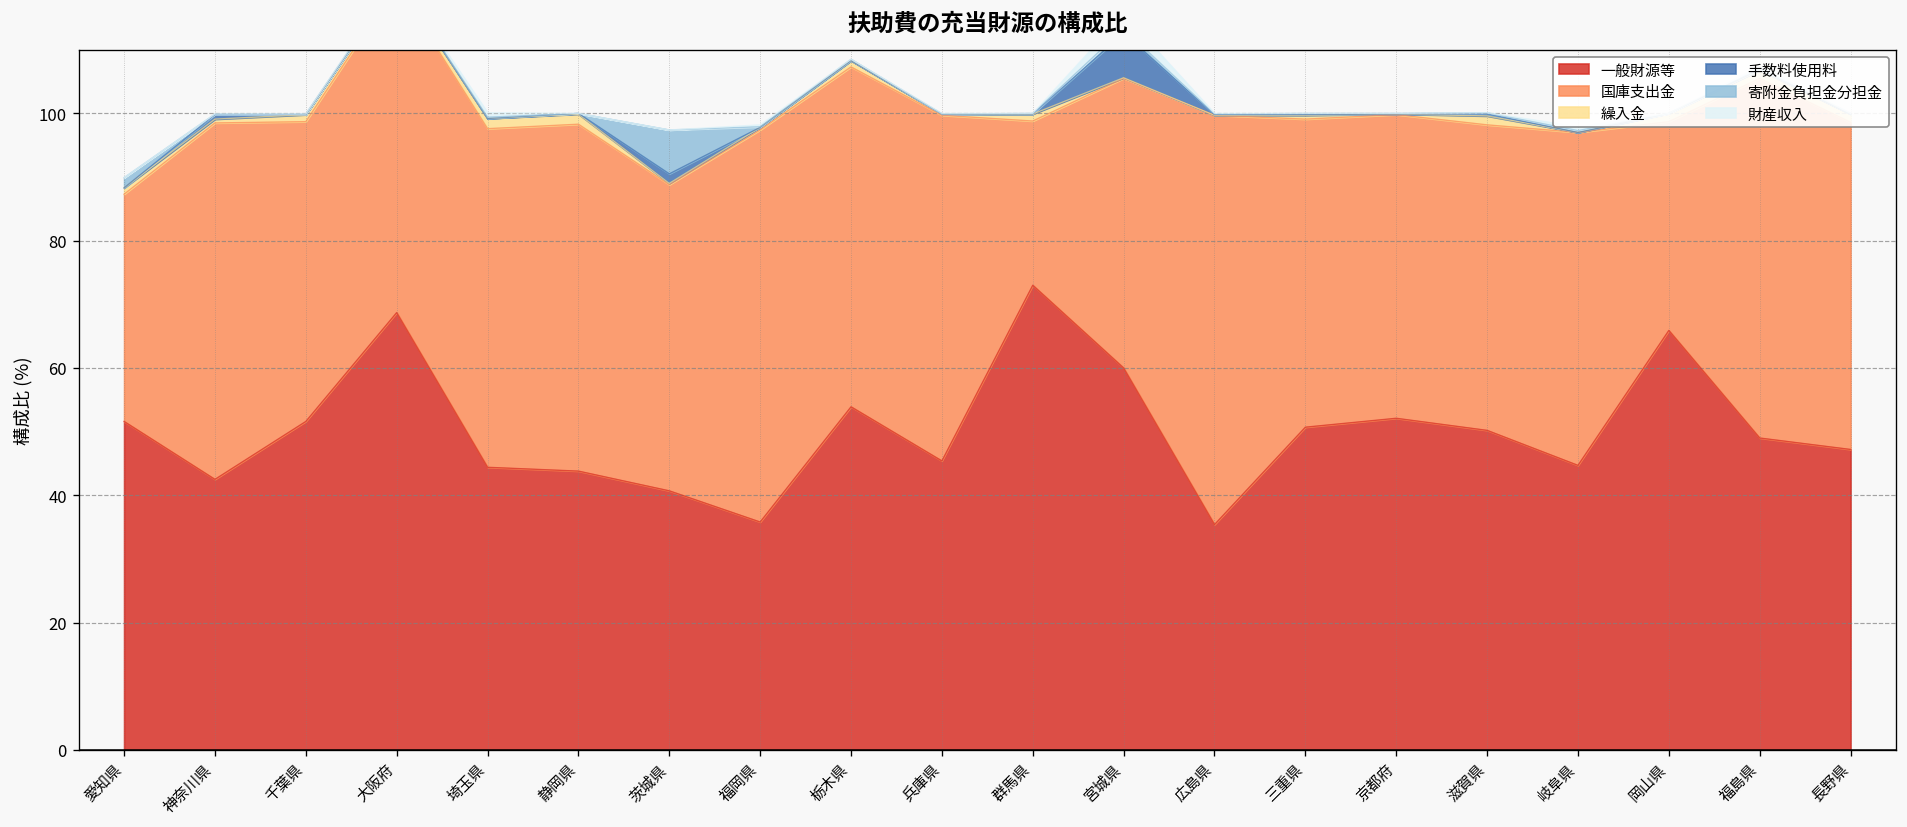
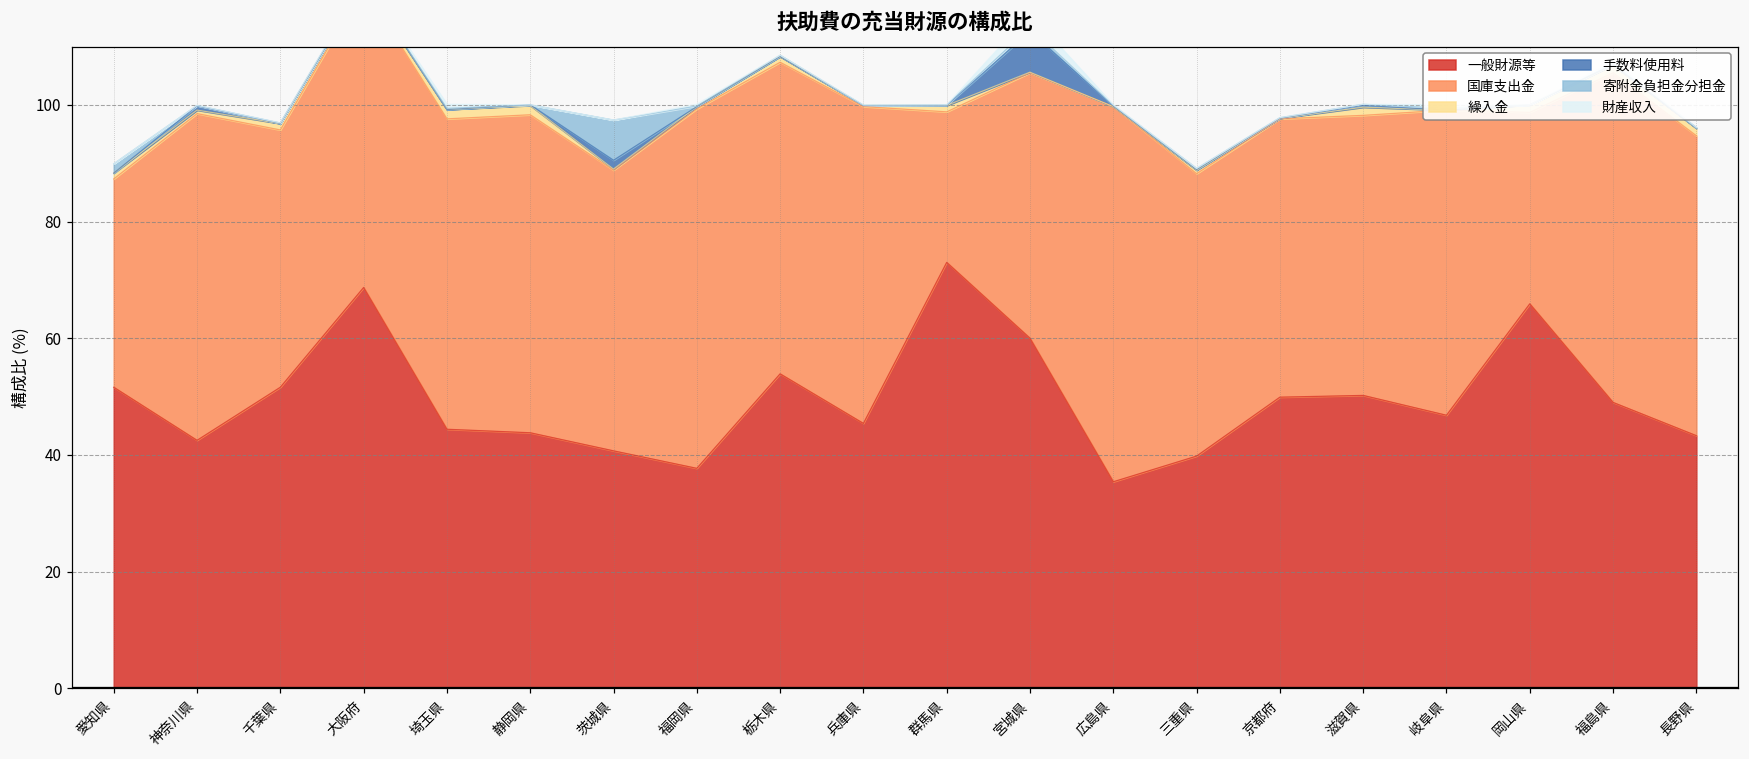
  {
    "一般財源等": {
      "愛知県": 52,
      "神奈川県": 43,
      "千葉県": 52,
      "大阪府": 69,
      "埼玉県": 44,
      "静岡県": 44,
      "茨城県": 41,
-     "福岡県": 36,
+     "福岡県": 38,
      "栃木県": 54,
      "兵庫県": 45,
      "群馬県": 73,
      "宮城県": 60,
      "広島県": 35,
-     "三重県": 51,
-     "京都府": 52,
+     "三重県": 40,
+     "京都府": 50,
      "滋賀県": 50,
-     "岐阜県": 45,
+     "岐阜県": 47,
      "岡山県": 66,
      "福島県": 49,
-     "長野県": 47
+     "長野県": 43
    },
    "国庫支出金": {
      "愛知県": 36,
      "神奈川県": 56,
-     "千葉県": 47,
+     "千葉県": 44,
      "埼玉県": 53,
      "静岡県": 55,
      "栃木県": 53,
      "群馬県": 26,
      "三重県": 48,
      "滋賀県": 48
    },
    "繰入金": {
      "神奈川県": 1
    },
    "手数料使用料": {
      "茨城県": 2
    },
    "財産収入": {
      "埼玉県": 1
    }
  }
